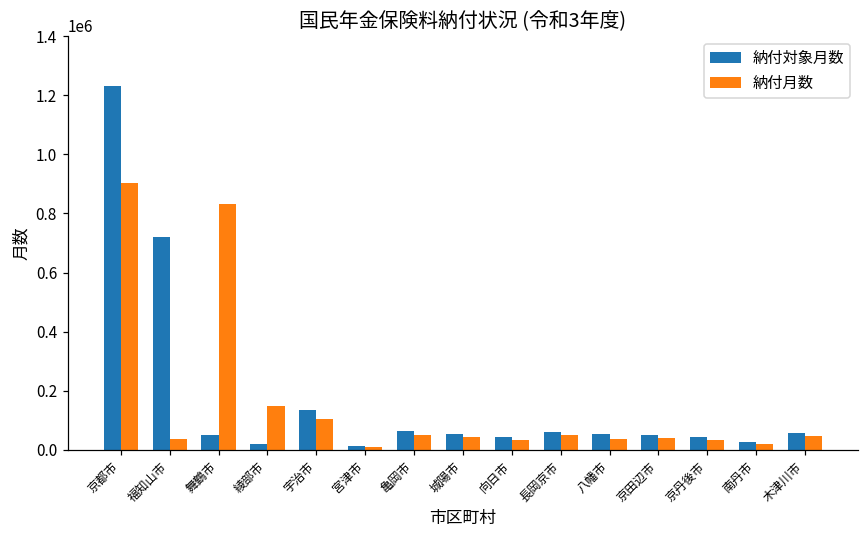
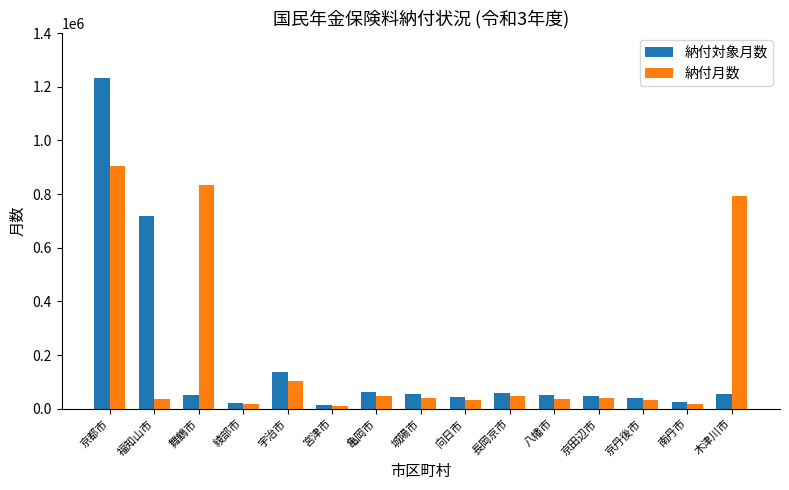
  {
    "納付対象月数": {
      "京都市": 1230000,
      "福知山市": 720000,
      "舞鶴市": 50000,
      "綾部市": 20000,
      "宇治市": 140000,
      "宮津市": 10000,
      "亀岡市": 60000,
      "城陽市": 50000,
      "向日市": 40000,
      "長岡京市": 60000,
      "八幡市": 50000,
      "京田辺市": 50000,
      "京丹後市": 40000,
      "南丹市": 20000,
      "木津川市": 60000
    },
    "納付月数": {
      "京都市": 900000,
      "福知山市": 40000,
      "舞鶴市": 830000,
-     "綾部市": 150000,
+     "綾部市": 20000,
      "宇治市": 100000,
      "宮津市": 10000,
      "亀岡市": 50000,
      "城陽市": 40000,
      "向日市": 30000,
      "長岡京市": 50000,
      "八幡市": 40000,
      "京田辺市": 40000,
      "京丹後市": 30000,
      "南丹市": 20000,
-     "木津川市": 50000
+     "木津川市": 790000
    }
  }
